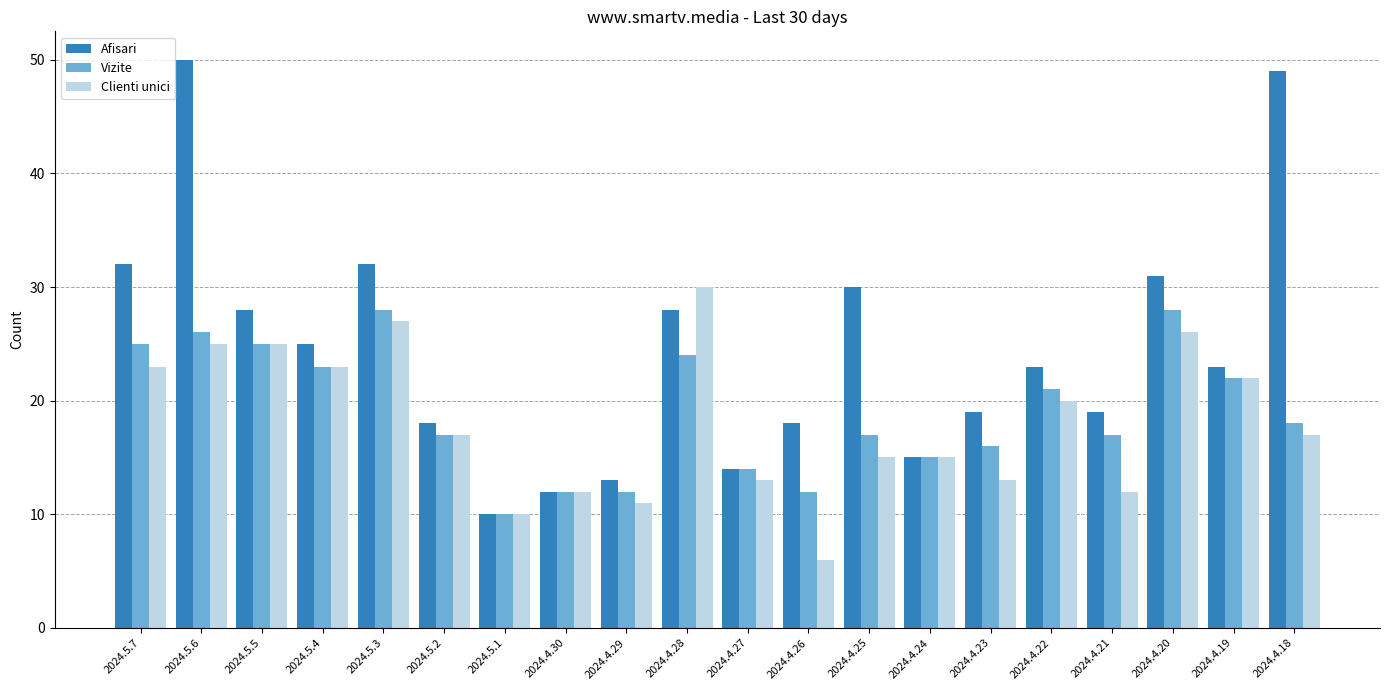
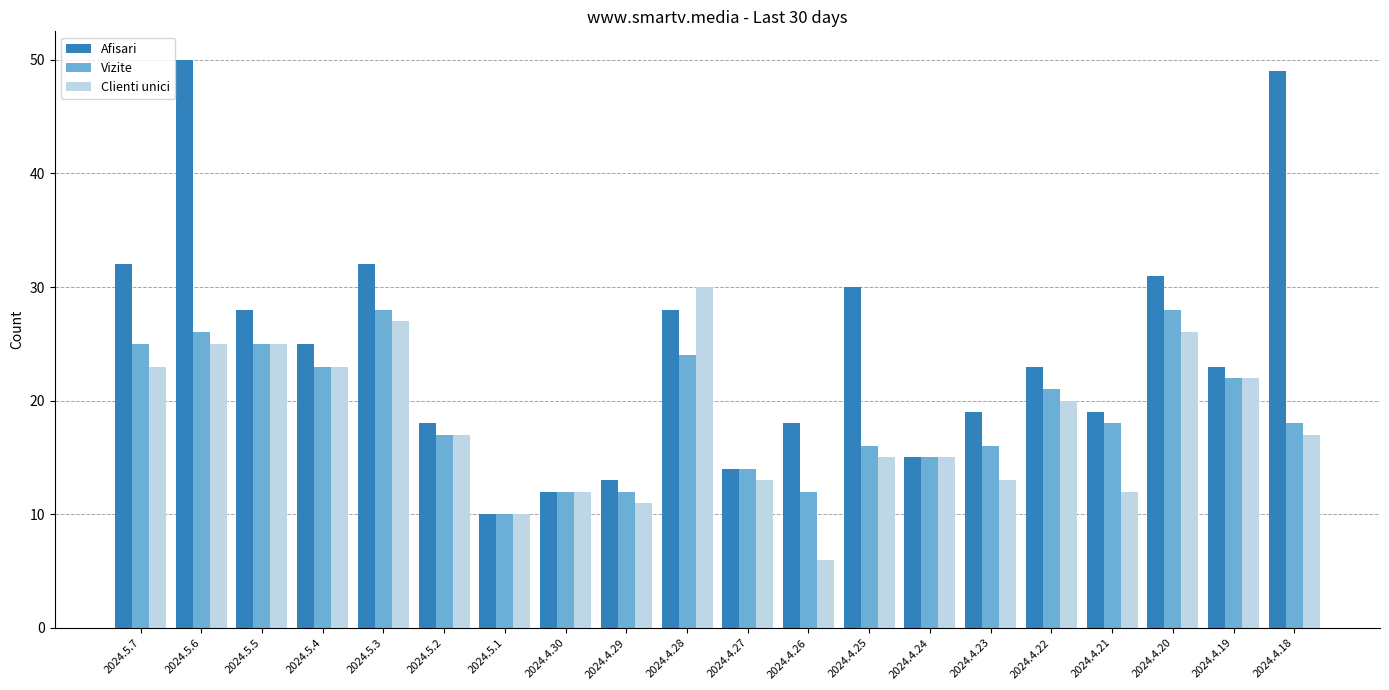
  {
    "Afisari": {
      "2024.5.7": 32,
      "2024.5.6": 50,
      "2024.5.5": 28,
      "2024.5.4": 25,
      "2024.5.3": 32,
      "2024.5.2": 18,
      "2024.5.1": 10,
      "2024.4.30": 12,
      "2024.4.29": 13,
      "2024.4.28": 28,
      "2024.4.27": 14,
      "2024.4.26": 18,
      "2024.4.25": 30,
      "2024.4.24": 15,
      "2024.4.23": 19,
      "2024.4.22": 23,
      "2024.4.21": 19,
      "2024.4.20": 31,
      "2024.4.19": 23,
      "2024.4.18": 49
    },
    "Vizite": {
      "2024.5.7": 25,
      "2024.5.6": 26,
      "2024.5.5": 25,
      "2024.5.4": 23,
      "2024.5.3": 28,
      "2024.5.2": 17,
      "2024.5.1": 10,
      "2024.4.30": 12,
      "2024.4.29": 12,
      "2024.4.28": 24,
      "2024.4.27": 14,
      "2024.4.26": 12,
-     "2024.4.25": 17,
+     "2024.4.25": 16,
      "2024.4.24": 15,
      "2024.4.23": 16,
      "2024.4.22": 21,
-     "2024.4.21": 17,
+     "2024.4.21": 18,
      "2024.4.20": 28,
      "2024.4.19": 22,
      "2024.4.18": 18
    },
    "Clienti unici": {
      "2024.5.7": 23,
      "2024.5.6": 25,
      "2024.5.5": 25,
      "2024.5.4": 23,
      "2024.5.3": 27,
      "2024.5.2": 17,
      "2024.5.1": 10,
      "2024.4.30": 12,
      "2024.4.29": 11,
      "2024.4.28": 30,
      "2024.4.27": 13,
      "2024.4.26": 6,
      "2024.4.25": 15,
      "2024.4.24": 15,
      "2024.4.23": 13,
      "2024.4.22": 20,
      "2024.4.21": 12,
      "2024.4.20": 26,
      "2024.4.19": 22,
      "2024.4.18": 17
    }
  }
